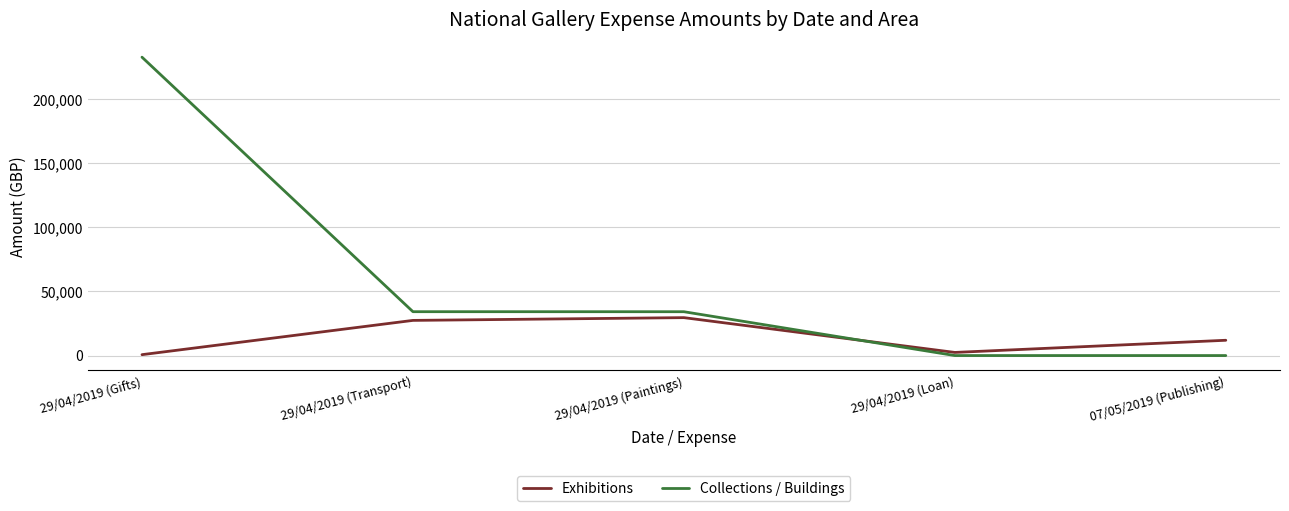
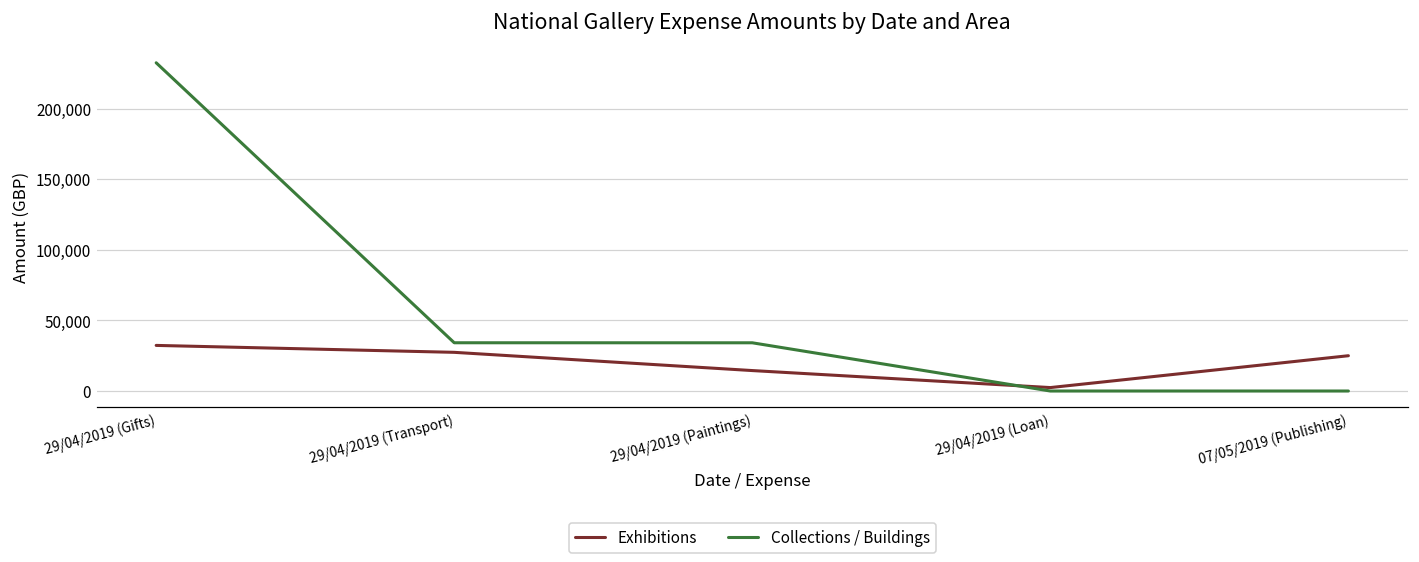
  {
    "Exhibitions": {
-     "29/04/2019 (Gifts)": "1,000",
+     "29/04/2019 (Gifts)": "32,000",
      "29/04/2019 (Transport)": "27,000",
-     "29/04/2019 (Paintings)": "30,000",
+     "29/04/2019 (Paintings)": "14,000",
      "29/04/2019 (Loan)": "2,000",
-     "07/05/2019 (Publishing)": "12,000"
+     "07/05/2019 (Publishing)": "25,000"
    },
    "Collections / Buildings": {
      "29/04/2019 (Gifts)": "233,000",
      "29/04/2019 (Transport)": "34,000",
      "29/04/2019 (Paintings)": "34,000",
      "29/04/2019 (Loan)": "0",
      "07/05/2019 (Publishing)": "0"
    }
  }
